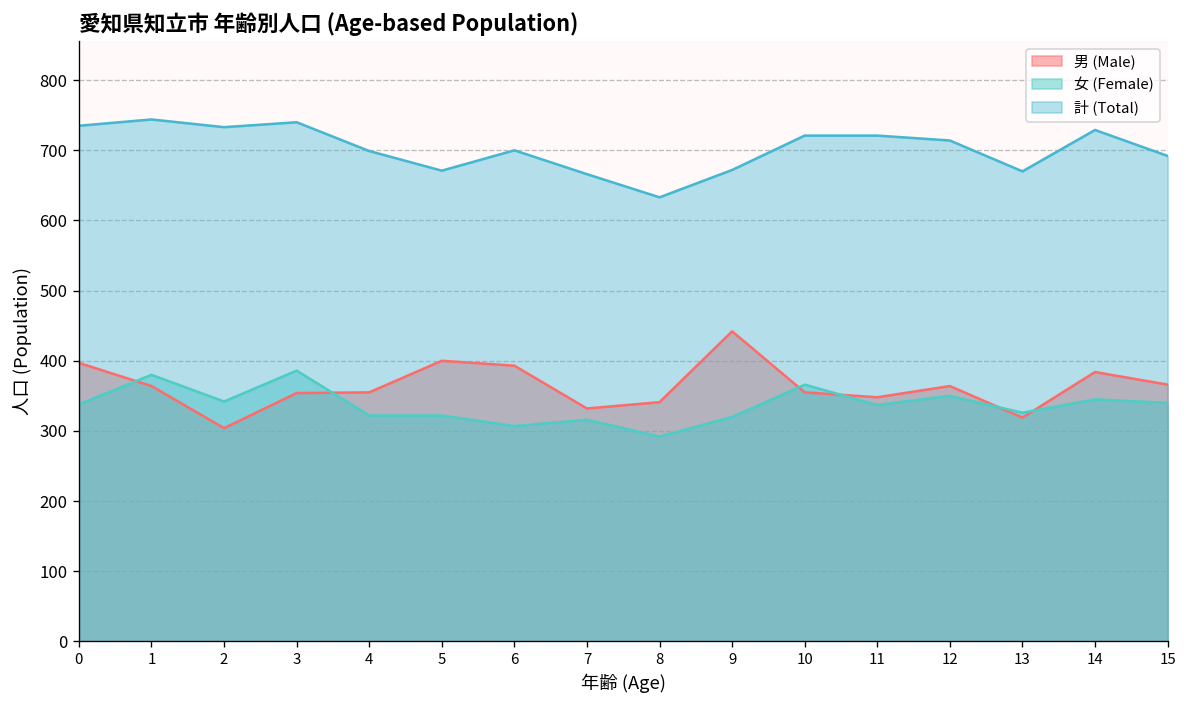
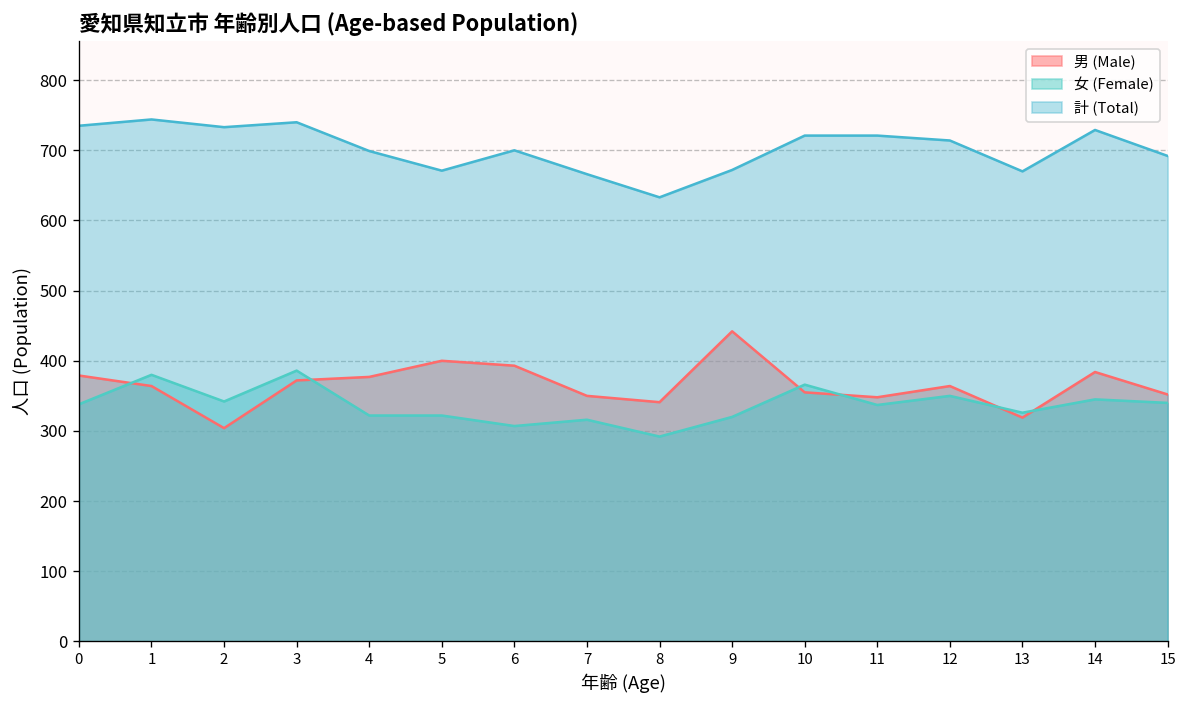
  {
    "男 (Male)": {
-     "0": 400,
+     "0": 380,
      "1": 360,
      "2": 300,
-     "3": 350,
-     "4": 360,
+     "3": 370,
+     "4": 380,
      "5": 400,
      "6": 390,
-     "7": 330,
+     "7": 350,
      "8": 340,
      "9": 440,
      "10": 360,
      "11": 350,
      "12": 360,
      "13": 320,
      "14": 380,
-     "15": 370
+     "15": 350
    }
  }
